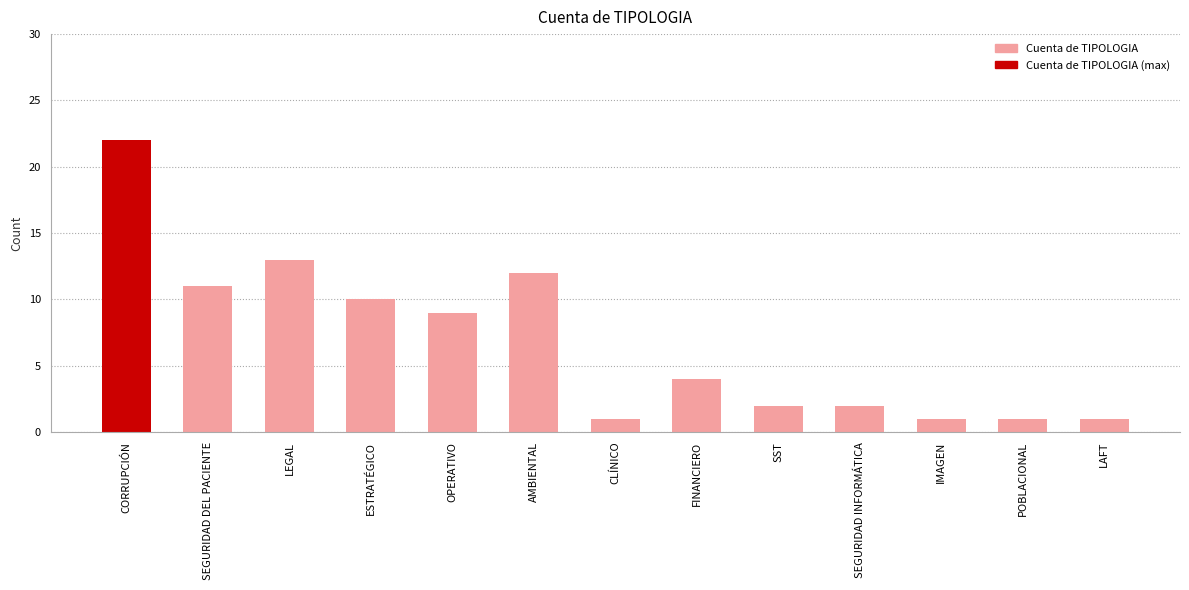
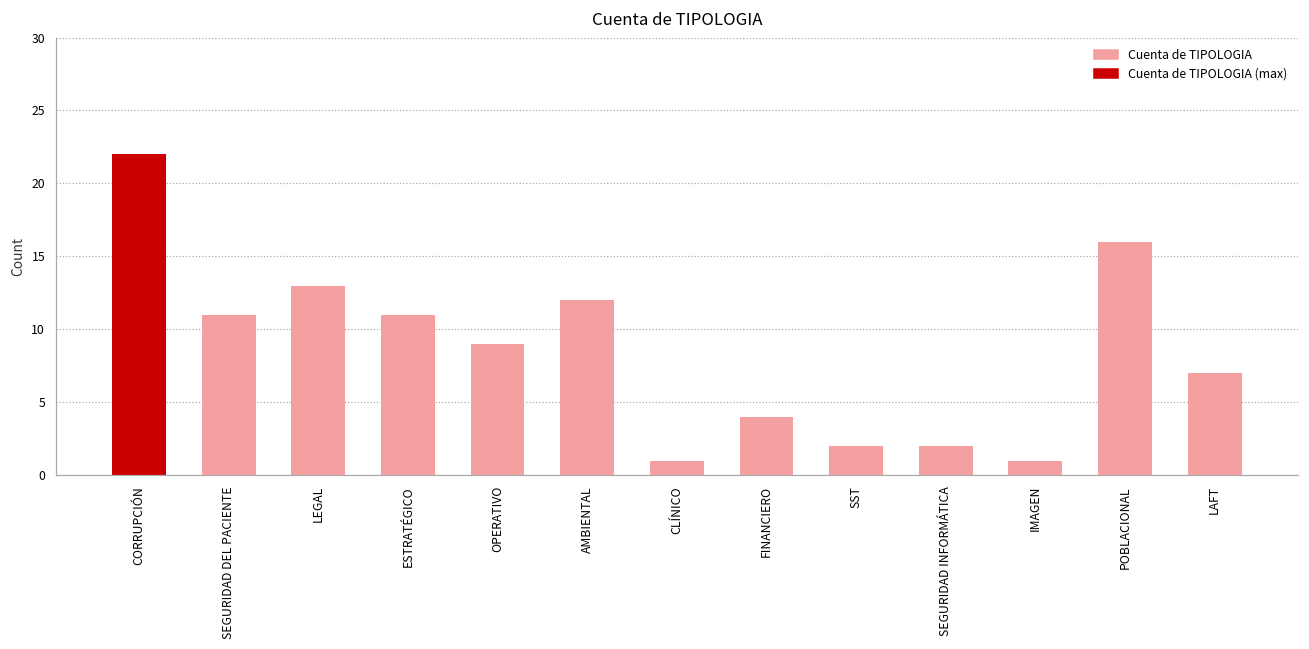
  {
    "CORRUPCIÓN": 22,
    "SEGURIDAD DEL PACIENTE": 11,
    "LEGAL": 13,
-   "ESTRATÉGICO": 10,
+   "ESTRATÉGICO": 11,
    "OPERATIVO": 9,
    "AMBIENTAL": 12,
    "CLÍNICO": 1,
    "FINANCIERO": 4,
    "SST": 2,
    "SEGURIDAD INFORMÁTICA": 2,
    "IMAGEN": 1,
-   "POBLACIONAL": 1,
-   "LAFT": 1
+   "POBLACIONAL": 16,
+   "LAFT": 7
  }
